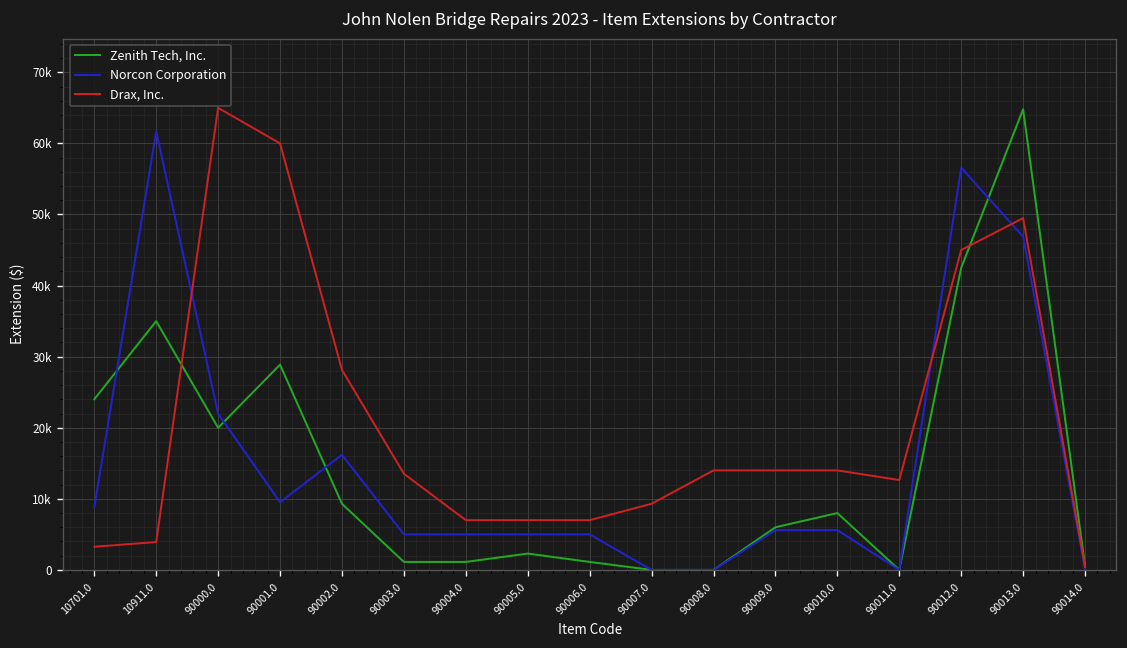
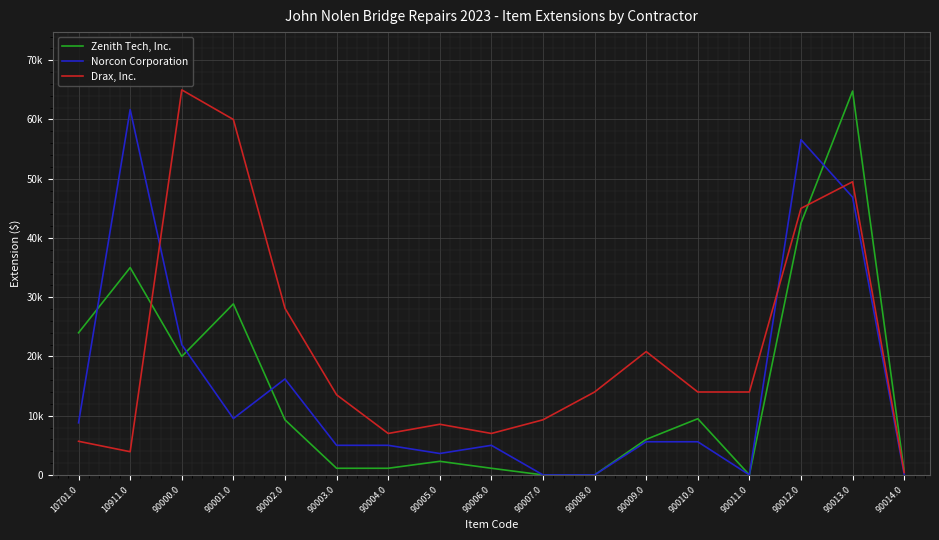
  {
    "Zenith Tech, Inc.": {
      "10701.0": 24000,
      "10911.0": 35000,
      "90000.0": 20000,
      "90001.0": 29000,
      "90002.0": 9000,
      "90003.0": 1000,
      "90004.0": 1000,
      "90005.0": 2000,
      "90006.0": 1000,
-     "90010.0": 8000,
+     "90010.0": 9000,
      "90012.0": 43000,
      "90013.0": 65000
    },
    "Norcon Corporation": {
      "10701.0": 9000,
      "10911.0": 62000,
      "90000.0": 22000,
      "90001.0": 10000,
      "90002.0": 16000,
      "90003.0": 5000,
      "90004.0": 5000,
-     "90005.0": 5000,
+     "90005.0": 4000,
      "90006.0": 5000,
      "90010.0": 6000,
      "90012.0": 57000,
      "90013.0": 47000
    },
    "Drax, Inc.": {
-     "10701.0": 3000,
+     "10701.0": 6000,
      "10911.0": 4000,
      "90000.0": 65000,
      "90001.0": 60000,
      "90002.0": 28000,
      "90003.0": 14000,
      "90004.0": 7000,
-     "90005.0": 7000,
+     "90005.0": 9000,
      "90006.0": 7000,
      "90007.0": 9000,
      "90008.0": 14000,
-     "90009.0": 14000,
+     "90009.0": 21000,
      "90010.0": 14000,
-     "90011.0": 13000,
+     "90011.0": 14000,
      "90012.0": 45000,
      "90013.0": 49000
    }
  }
